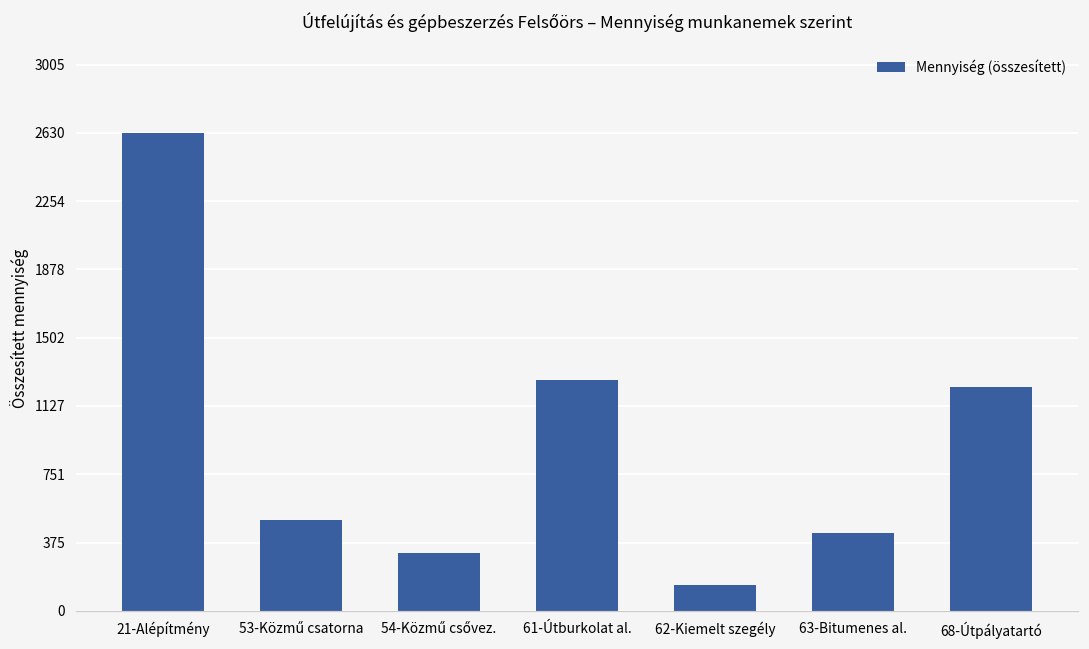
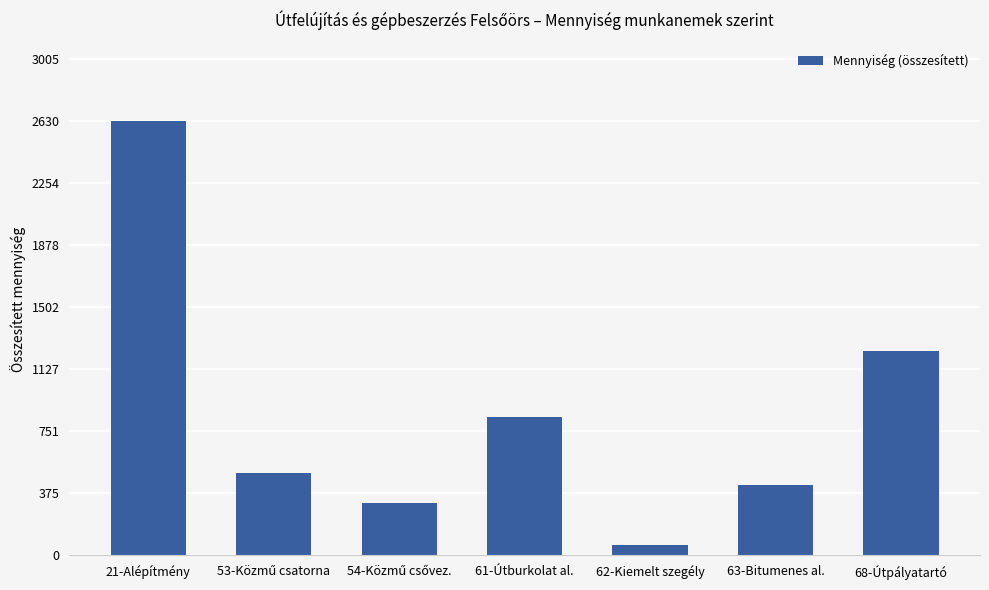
  {
    "21-Alépítmény": 2630,
    "53-Közmű csatorna": 500,
    "54-Közmű csővez.": 320,
-   "61-Útburkolat al.": 1270,
-   "62-Kiemelt szegély": 140,
+   "61-Útburkolat al.": 840,
+   "62-Kiemelt szegély": 60,
    "63-Bitumenes al.": 430,
    "68-Útpályatartó": 1230
  }
